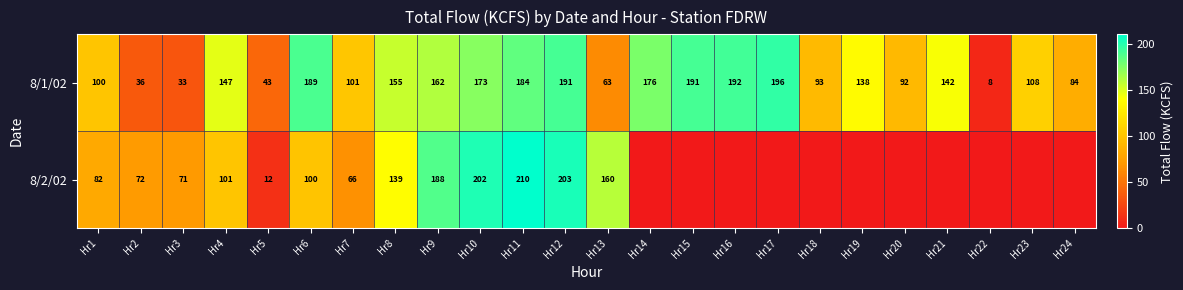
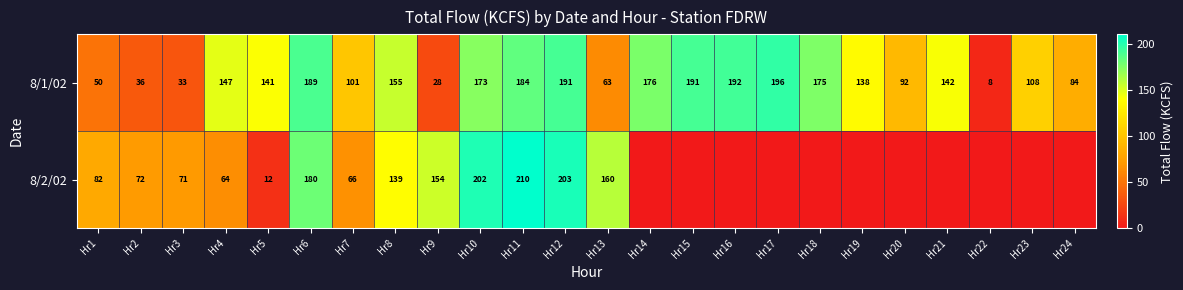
  {
    "8/1/02": {
-     "Hr1": 100,
+     "Hr1": 50,
      "Hr2": 36,
      "Hr3": 33,
      "Hr4": 147,
-     "Hr5": 43,
+     "Hr5": 141,
      "Hr6": 189,
      "Hr7": 101,
      "Hr8": 155,
-     "Hr9": 162,
+     "Hr9": 28,
      "Hr10": 173,
      "Hr11": 184,
      "Hr12": 191,
      "Hr13": 63,
      "Hr14": 176,
      "Hr15": 191,
      "Hr16": 192,
      "Hr17": 196,
-     "Hr18": 93,
+     "Hr18": 175,
      "Hr19": 138,
      "Hr20": 92,
      "Hr21": 142,
      "Hr22": 8,
      "Hr23": 108,
      "Hr24": 84
    },
    "8/2/02": {
      "Hr1": 82,
      "Hr2": 72,
      "Hr3": 71,
-     "Hr4": 101,
+     "Hr4": 64,
      "Hr5": 12,
-     "Hr6": 100,
+     "Hr6": 180,
      "Hr7": 66,
      "Hr8": 139,
-     "Hr9": 188,
+     "Hr9": 154,
      "Hr10": 202,
      "Hr11": 210,
      "Hr12": 203,
      "Hr13": 160
    }
  }
